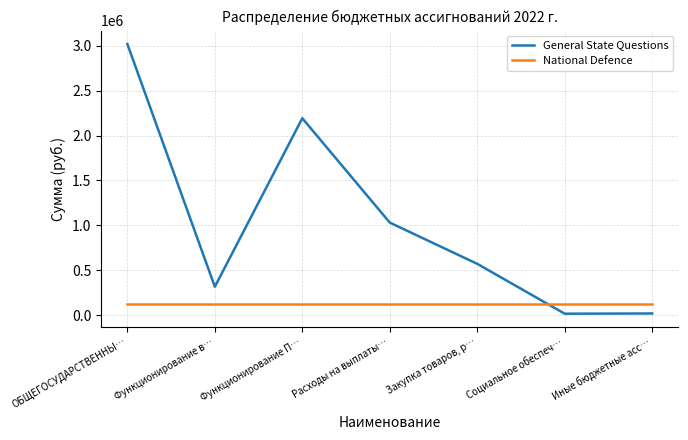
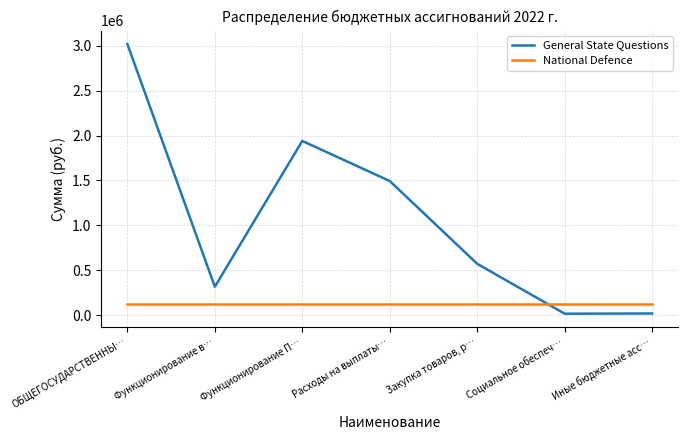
  {
    "General State Questions": {
      "ОБЩЕГОСУДАРСТВЕННЫ…": 3000000,
      "Функционирование в…": 300000,
-     "Функционирование П…": 2200000,
-     "Расходы на выплаты…": 1000000,
+     "Функционирование П…": 1900000,
+     "Расходы на выплаты…": 1500000,
      "Закупка товаров, р…": 600000,
      "Социальное обеспеч…": 0,
      "Иные бюджетные асс…": 0
    },
    "National Defence": {
      "ОБЩЕГОСУДАРСТВЕННЫ…": 100000,
      "Функционирование в…": 100000,
      "Функционирование П…": 100000,
      "Расходы на выплаты…": 100000,
      "Закупка товаров, р…": 100000,
      "Социальное обеспеч…": 100000,
      "Иные бюджетные асс…": 100000
    }
  }
